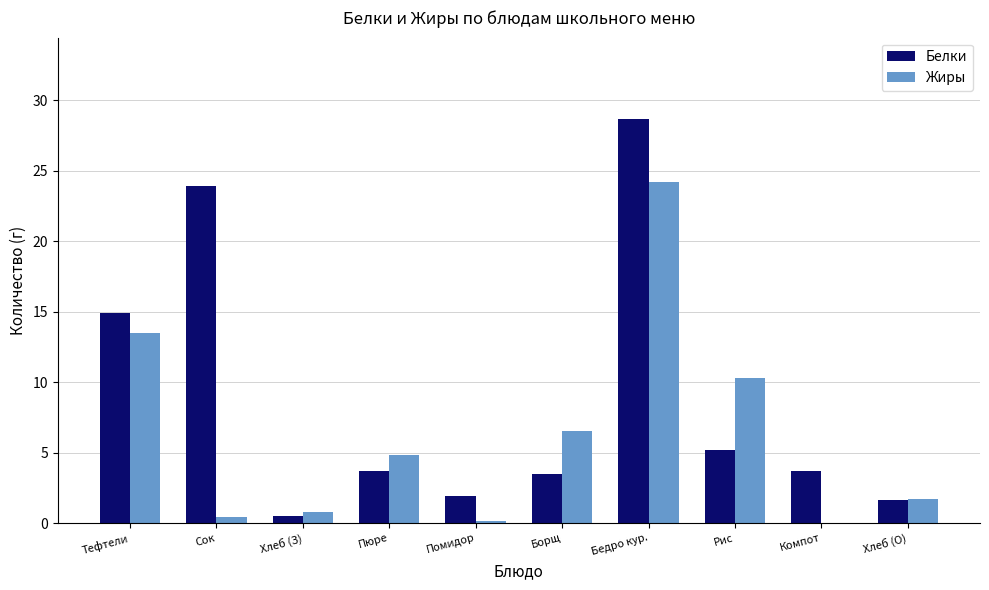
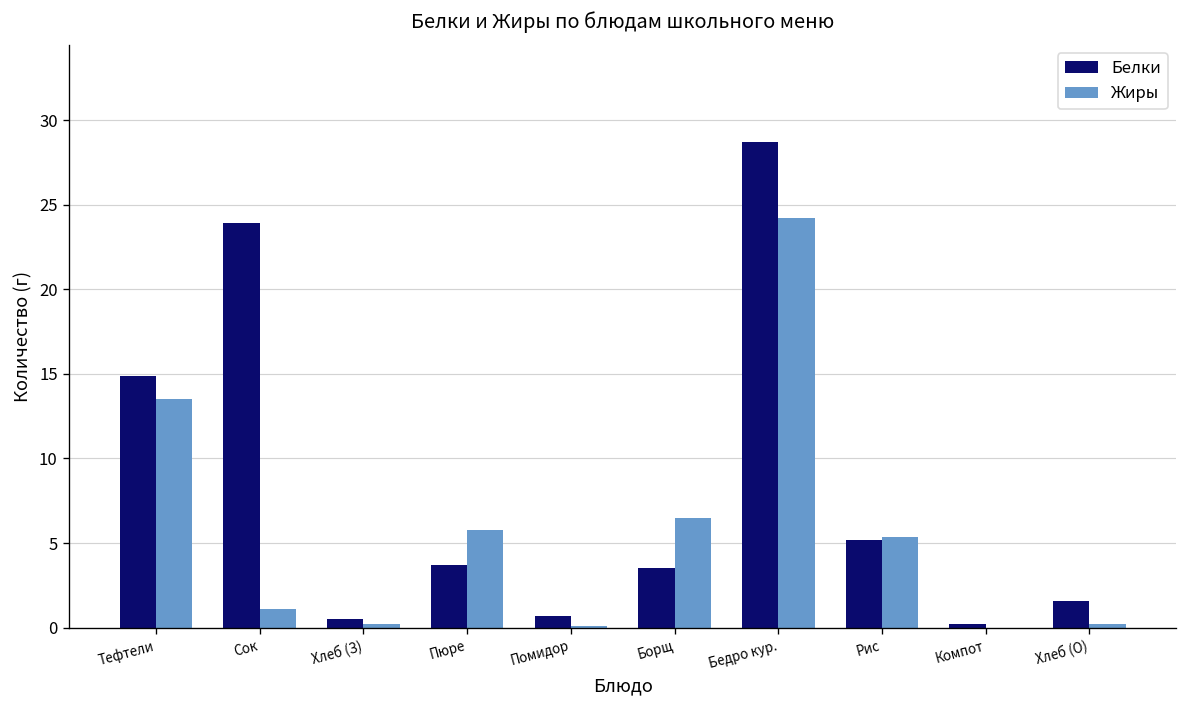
  {
    "Белки": {
      "Тефтели": 14.9,
      "Сок": 23.9,
      "Хлеб (З)": 0.5,
      "Пюре": 3.7,
-     "Помидор": 1.9,
+     "Помидор": 0.7,
      "Борщ": 3.5,
      "Бедро кур.": 28.7,
      "Рис": 5.2,
-     "Компот": 3.7,
+     "Компот": 0.2,
      "Хлеб (О)": 1.6
    },
    "Жиры": {
      "Тефтели": 13.5,
-     "Сок": 0.4,
-     "Хлеб (З)": 0.8,
-     "Пюре": 4.8,
+     "Сок": 1.1,
+     "Хлеб (З)": 0.2,
+     "Пюре": 5.8,
      "Борщ": 6.5,
      "Бедро кур.": 24.2,
-     "Рис": 10.3,
+     "Рис": 5.4,
      "Компот": 0.0,
-     "Хлеб (О)": 1.7
+     "Хлеб (О)": 0.2
    }
  }
